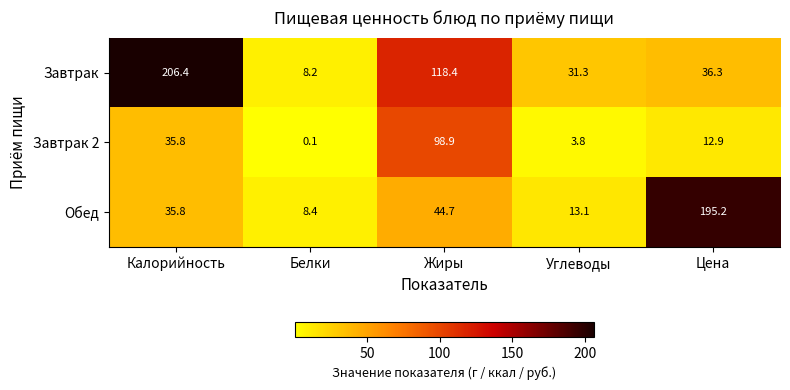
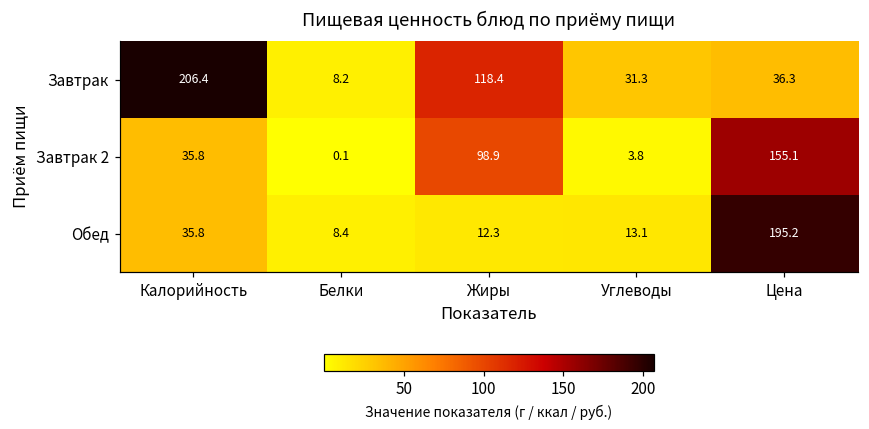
  {
    "Завтрак": {
      "Калорийность": 206.4,
      "Белки": 8.2,
      "Жиры": 118.4,
      "Углеводы": 31.3,
      "Цена": 36.3
    },
    "Завтрак 2": {
      "Калорийность": 35.8,
      "Белки": 0.1,
      "Жиры": 98.9,
      "Углеводы": 3.8,
-     "Цена": 12.9
+     "Цена": 155.1
    },
    "Обед": {
      "Калорийность": 35.8,
      "Белки": 8.4,
-     "Жиры": 44.7,
+     "Жиры": 12.3,
      "Углеводы": 13.1,
      "Цена": 195.2
    }
  }
